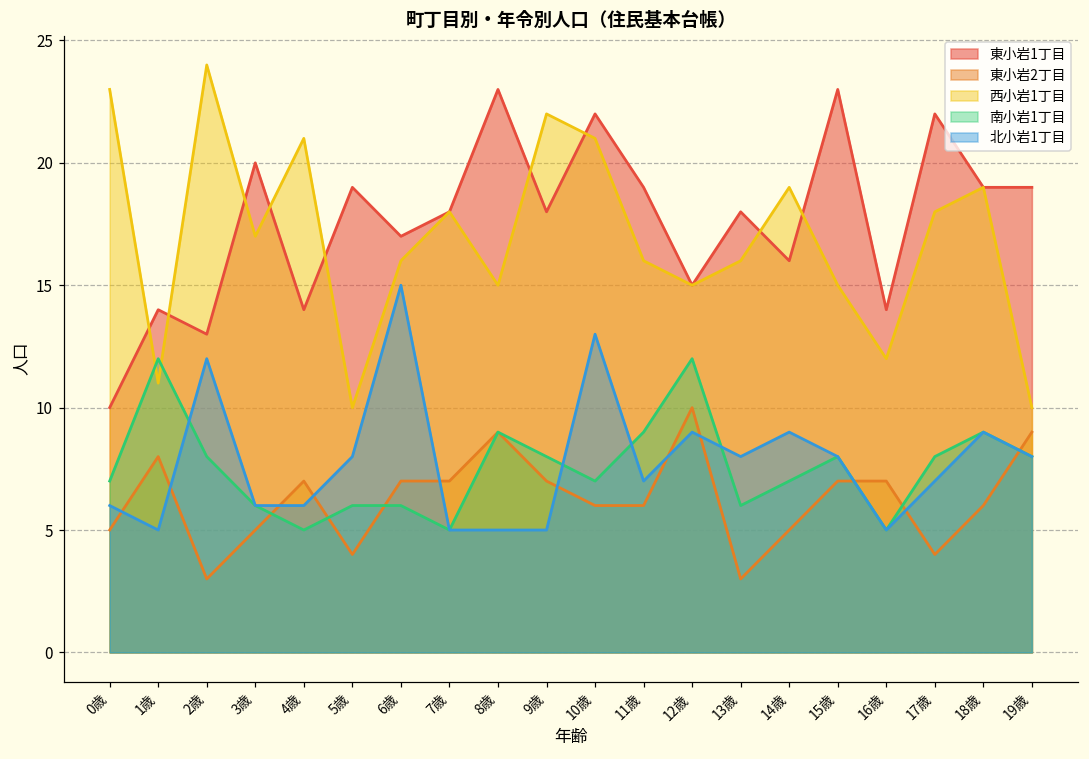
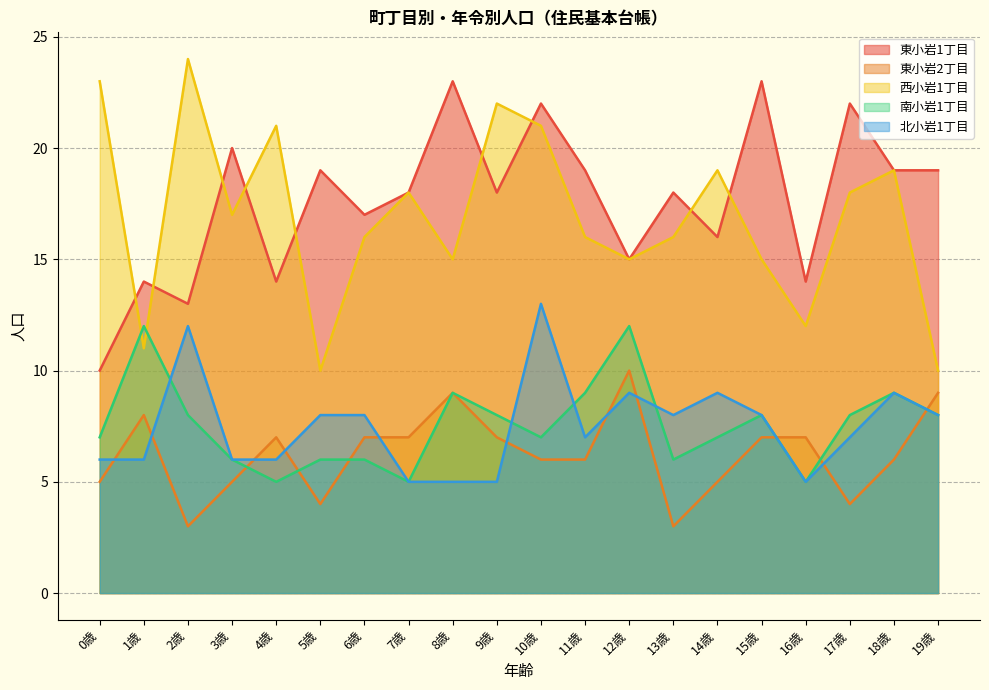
  {
    "南小岩1丁目": {
      "0歳": 7,
      "1歳": 12,
      "2歳": 8,
      "4歳": 5,
      "5歳": 6,
      "6歳": 6,
      "9歳": 8,
      "10歳": 7,
      "11歳": 9,
      "12歳": 12,
      "13歳": 6,
      "14歳": 7,
      "17歳": 8
    },
    "北小岩1丁目": {
      "0歳": 6,
-     "1歳": 5,
+     "1歳": 6,
      "2歳": 12,
      "4歳": 6,
      "5歳": 8,
-     "6歳": 15,
+     "6歳": 8,
      "8歳": 5,
      "9歳": 5,
      "10歳": 13,
      "11歳": 7,
      "12歳": 9,
      "13歳": 8,
      "14歳": 9,
      "17歳": 7
    }
  }
